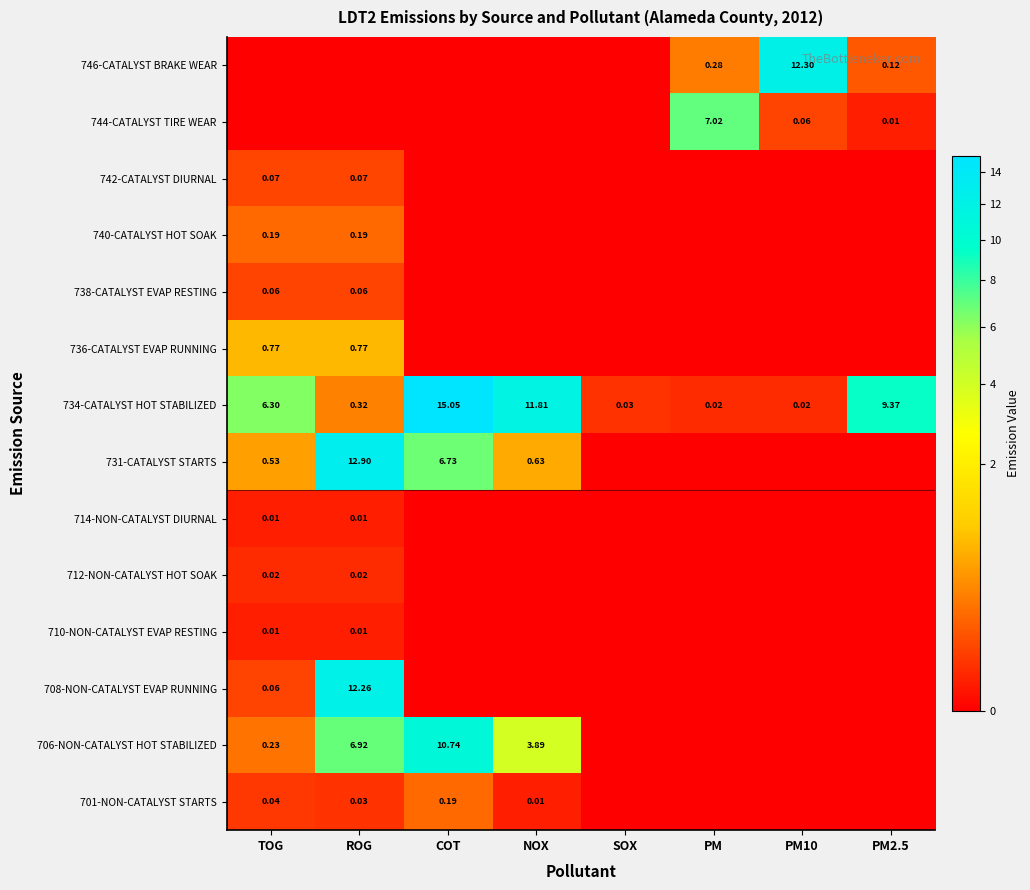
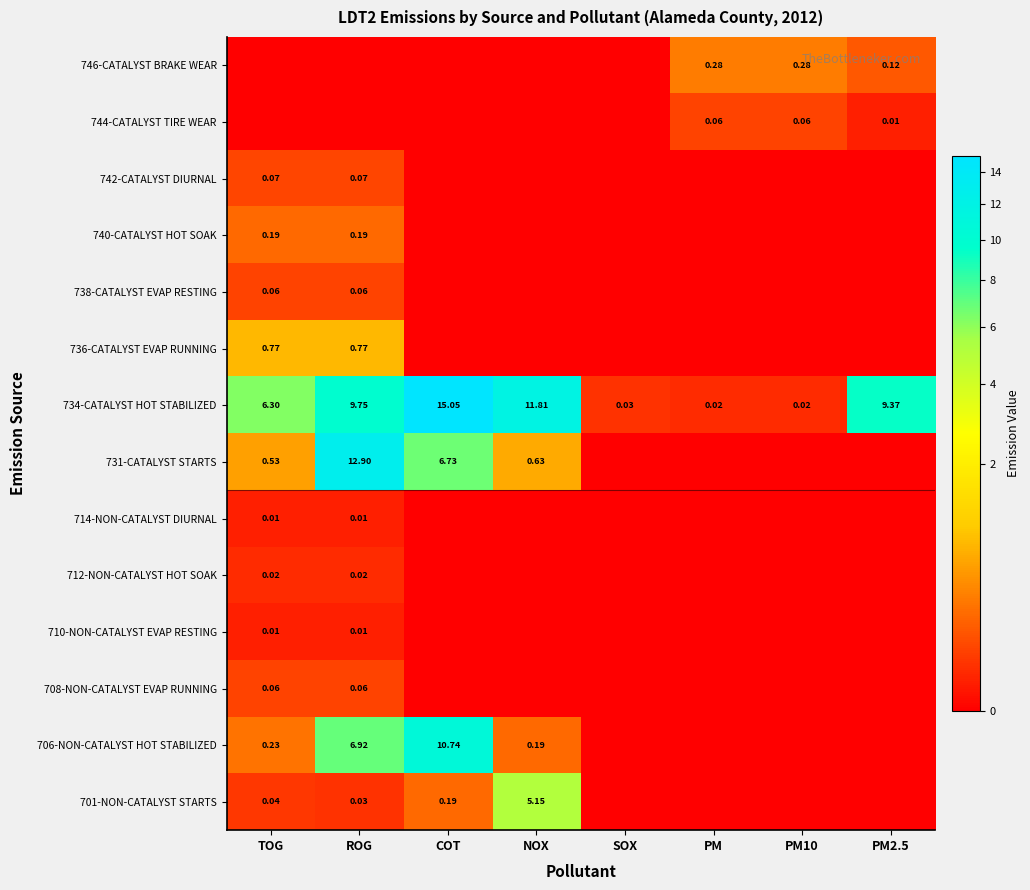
  {
    "746-CATALYST BRAKE WEAR": {
      "PM": 0.28,
-     "PM10": 12.30
+     "PM10": 0.28
    },
    "744-CATALYST TIRE WEAR": {
-     "PM": 7.02,
+     "PM": 0.06,
      "PM10": 0.06,
      "PM2.5": 0.01
    },
    "742-CATALYST DIURNAL": {
      "TOG": 0.07,
      "ROG": 0.07
    },
    "740-CATALYST HOT SOAK": {
      "TOG": 0.19,
      "ROG": 0.19
    },
    "738-CATALYST EVAP RESTING": {
      "TOG": 0.06,
      "ROG": 0.06
    },
    "736-CATALYST EVAP RUNNING": {
      "TOG": 0.77,
      "ROG": 0.77
    },
    "734-CATALYST HOT STABILIZED": {
      "TOG": 6.30,
-     "ROG": 0.32,
+     "ROG": 9.75,
      "COT": 15.05,
      "NOX": 11.81,
      "SOX": 0.03,
      "PM": 0.02,
      "PM10": 0.02,
      "PM2.5": 9.37
    },
    "731-CATALYST STARTS": {
      "TOG": 0.53,
      "ROG": 12.90,
      "COT": 6.73,
      "NOX": 0.63
    },
    "714-NON-CATALYST DIURNAL": {
      "TOG": 0.01,
      "ROG": 0.01
    },
    "712-NON-CATALYST HOT SOAK": {
      "TOG": 0.02,
      "ROG": 0.02
    },
    "710-NON-CATALYST EVAP RESTING": {
      "TOG": 0.01,
      "ROG": 0.01
    },
    "708-NON-CATALYST EVAP RUNNING": {
      "TOG": 0.06,
-     "ROG": 12.26
+     "ROG": 0.06
    },
    "706-NON-CATALYST HOT STABILIZED": {
      "TOG": 0.23,
      "ROG": 6.92,
      "COT": 10.74,
-     "NOX": 3.89
+     "NOX": 0.19
    },
    "701-NON-CATALYST STARTS": {
      "TOG": 0.04,
      "ROG": 0.03,
      "COT": 0.19,
-     "NOX": 0.01
+     "NOX": 5.15
    }
  }
